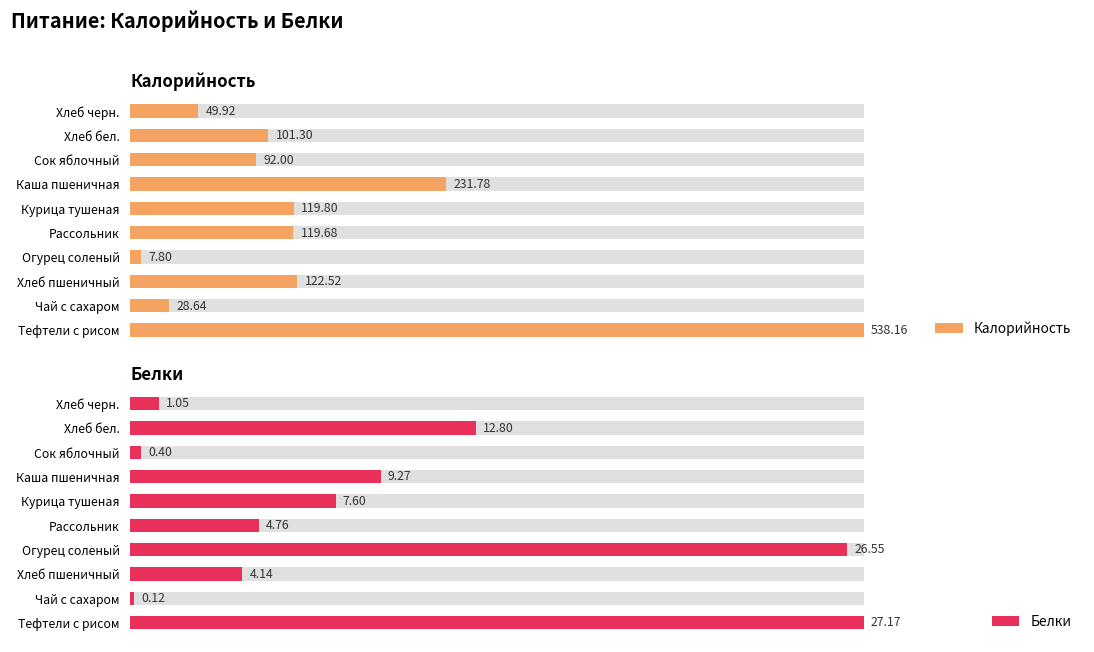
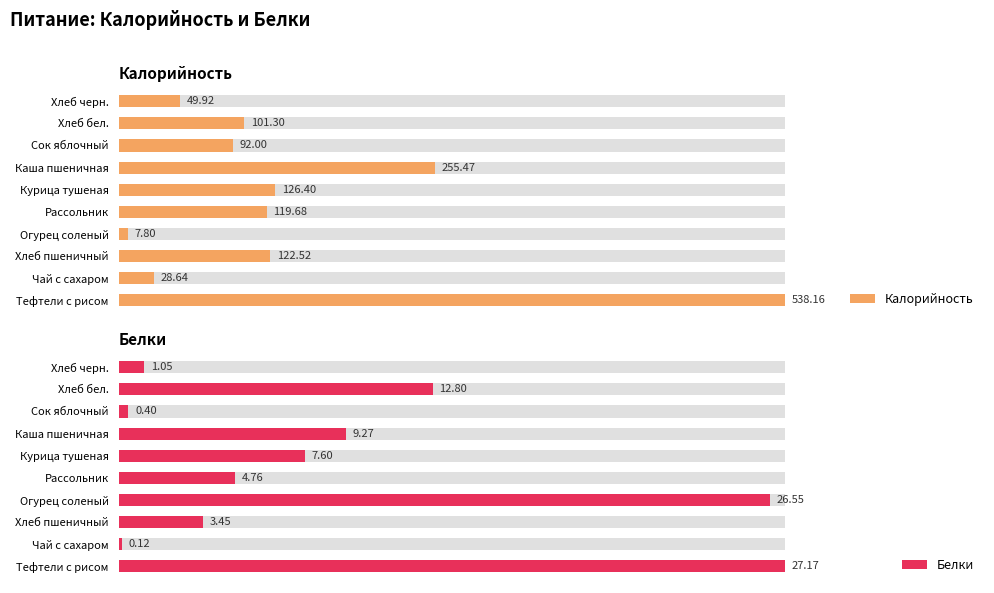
  {
    "Калорийность": {
      "Калорийность": {
-       "Каша пшеничная": 231.78,
-       "Курица тушеная": 119.80,
+       "Каша пшеничная": 255.47,
+       "Курица тушеная": 126.40,
        "Тефтели с рисом": 538.16
      }
    },
    "Белки": {
      "Белки": {
-       "Хлеб пшеничный": 4.14,
+       "Хлеб пшеничный": 3.45,
        "Тефтели с рисом": 27.17
      }
    }
  }
